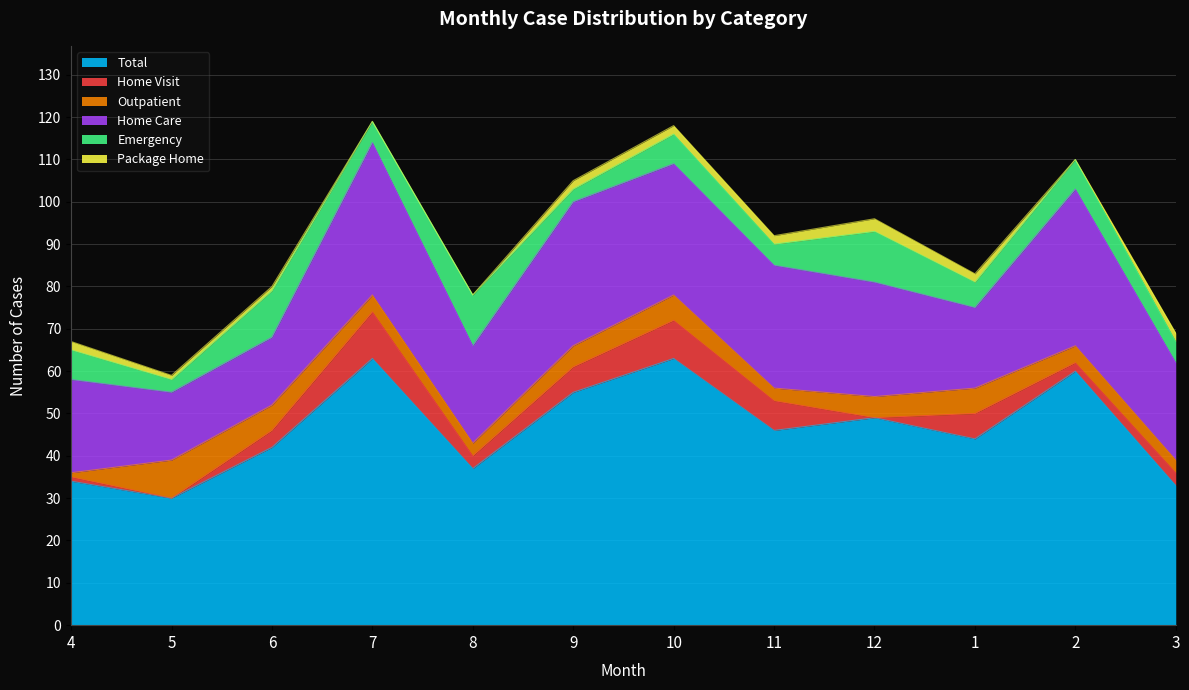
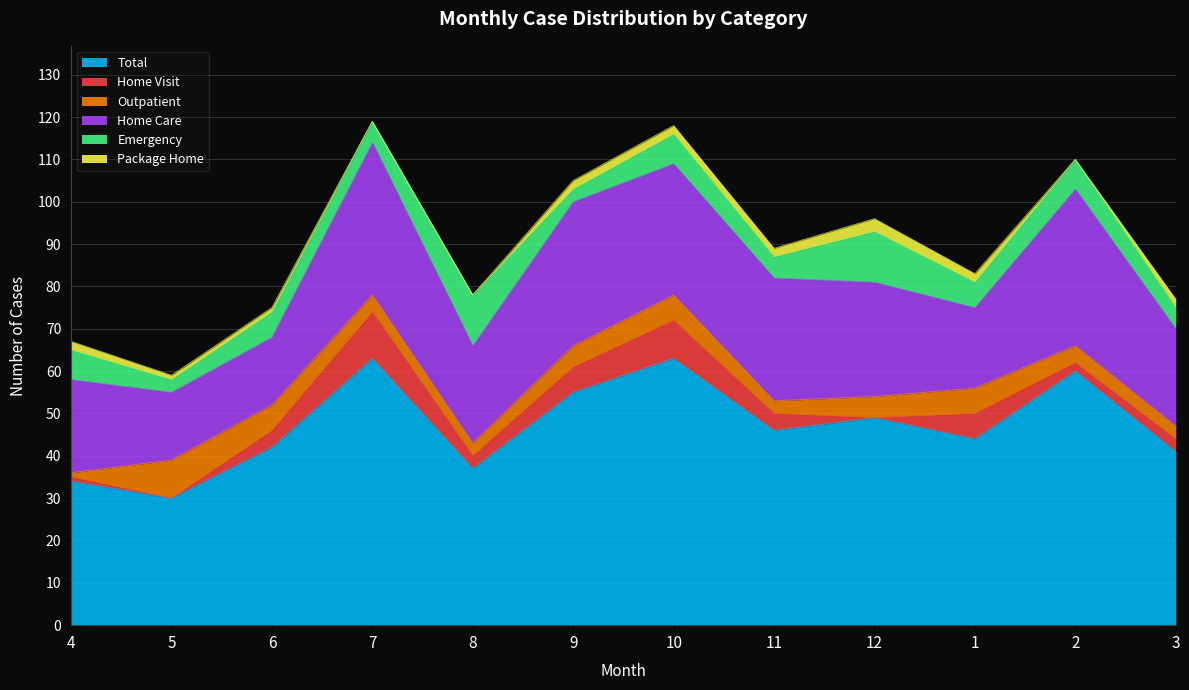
  {
    "Total": {
      "4": 34,
      "6": 42,
      "7": 63,
      "8": 37,
      "9": 55,
      "10": 63,
      "11": 46,
      "1": 44,
      "2": 60,
-     "3": 33
+     "3": 41
    },
    "Home Visit": {
      "4": 1,
      "6": 4,
      "7": 11,
      "8": 3,
      "9": 6,
      "10": 9,
-     "11": 7,
+     "11": 4,
      "1": 6,
      "2": 2,
      "3": 3
    },
    "Outpatient": {
      "4": 1,
      "5": 9,
      "6": 6,
      "7": 4,
      "8": 3,
      "9": 5,
      "10": 6,
      "11": 3,
      "12": 5,
      "1": 6,
      "2": 4,
      "3": 3
    },
    "Home Care": {
      "4": 22,
      "5": 16,
      "6": 16,
      "7": 36,
      "8": 23,
      "9": 34,
      "10": 31,
      "11": 29,
      "12": 27,
      "1": 19,
      "2": 37,
      "3": 23
    },
    "Emergency": {
      "4": 7,
      "5": 3,
-     "6": 11,
+     "6": 6,
      "9": 3,
      "10": 7,
      "11": 5,
      "12": 12,
      "1": 6,
      "3": 5
    },
    "Package Home": {
      "4": 2,
      "5": 1,
      "6": 1,
      "9": 2,
      "10": 2,
      "11": 2,
      "12": 3,
      "1": 2,
      "3": 2
    }
  }
